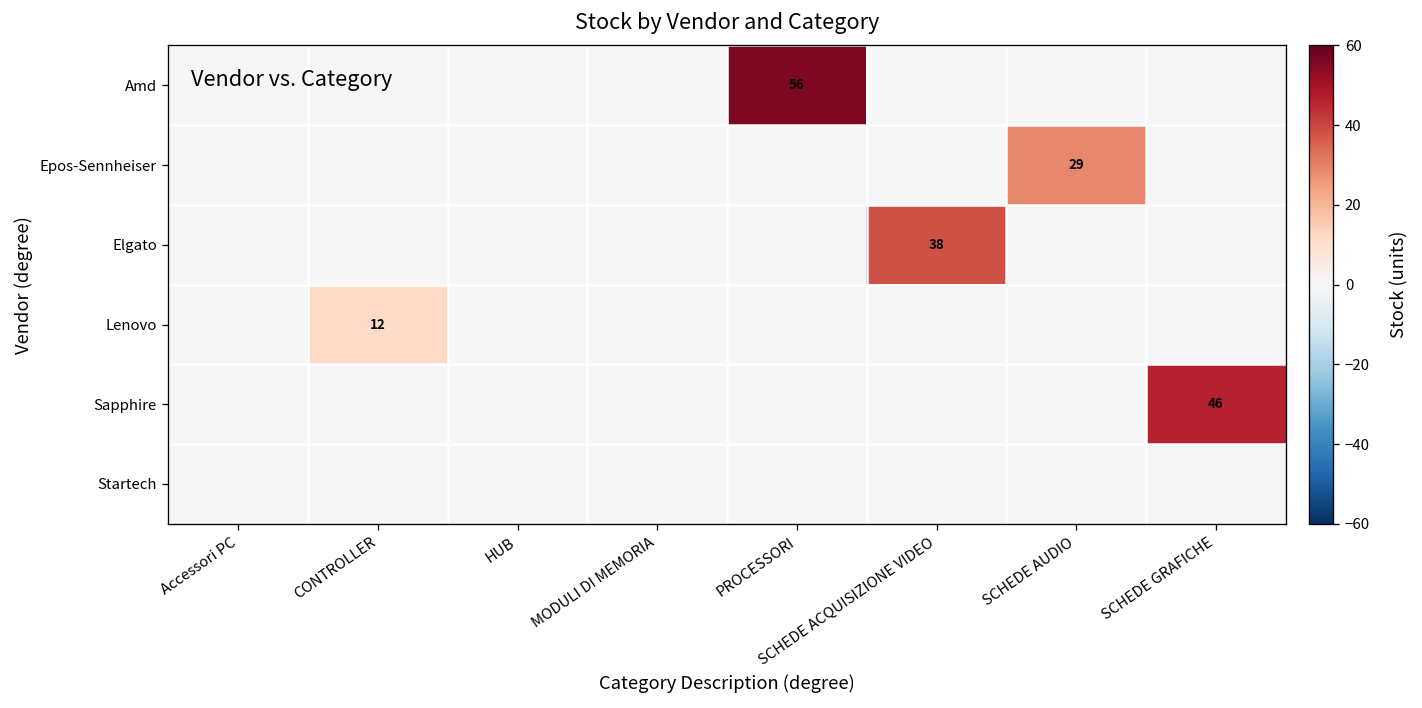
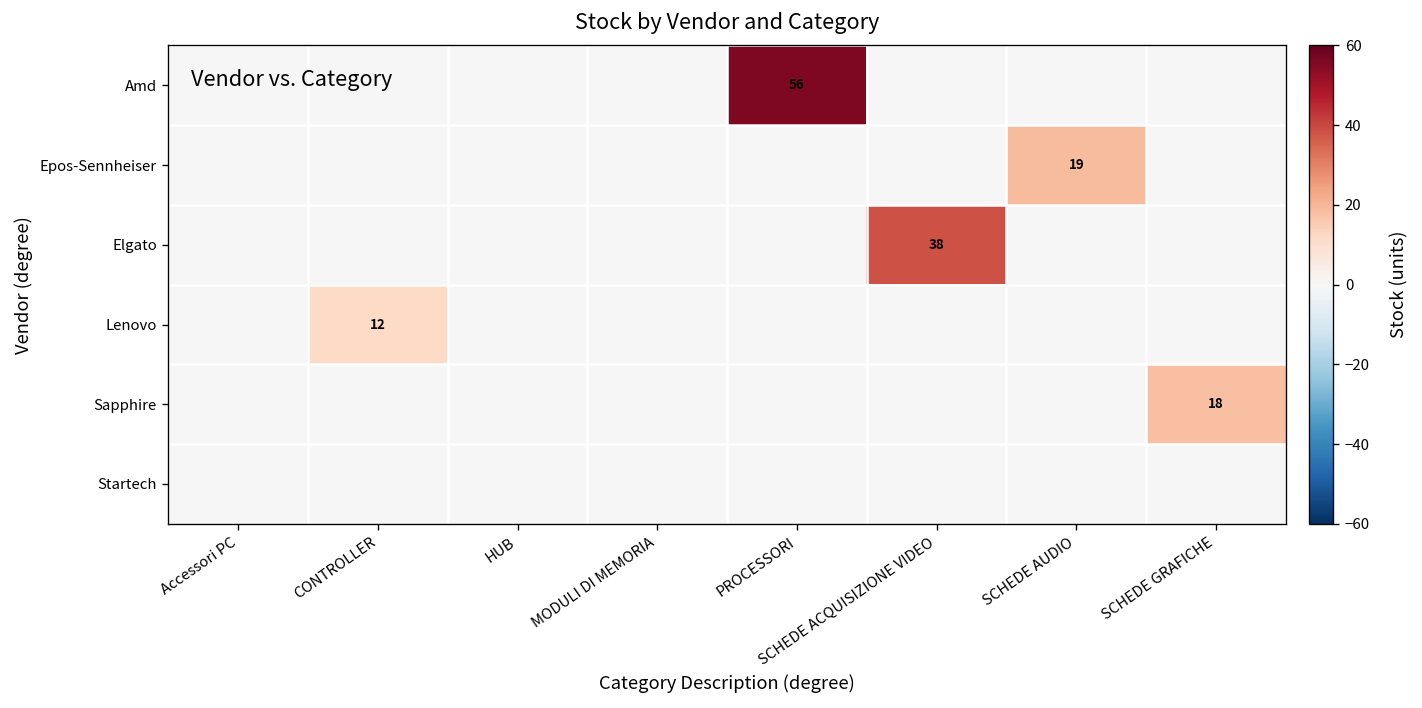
  {
    "Amd": {
      "PROCESSORI": 56
    },
    "Epos-Sennheiser": {
-     "SCHEDE AUDIO": 29
+     "SCHEDE AUDIO": 19
    },
    "Elgato": {
      "SCHEDE ACQUISIZIONE VIDEO": 38
    },
    "Lenovo": {
      "CONTROLLER": 12
    },
    "Sapphire": {
-     "SCHEDE GRAFICHE": 46
+     "SCHEDE GRAFICHE": 18
    }
  }
